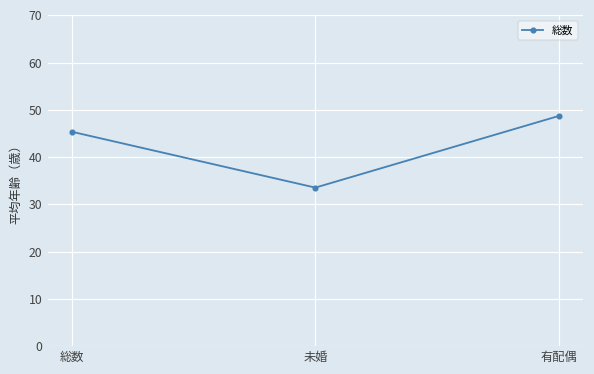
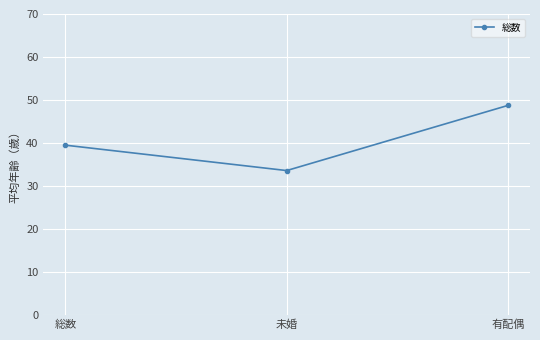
  {
-   "総数": 45,
+   "総数": 39,
    "未婚": 34,
    "有配偶": 49
  }
